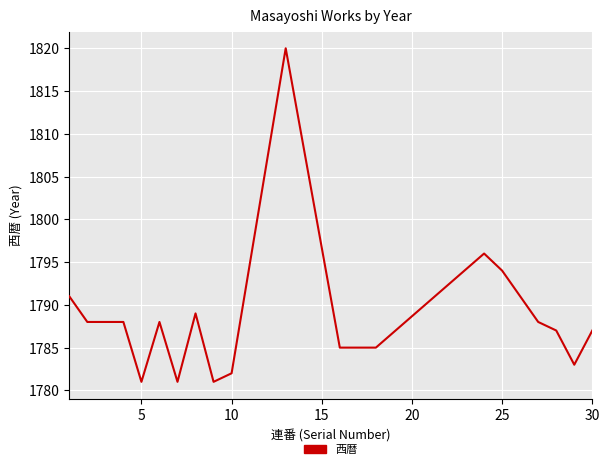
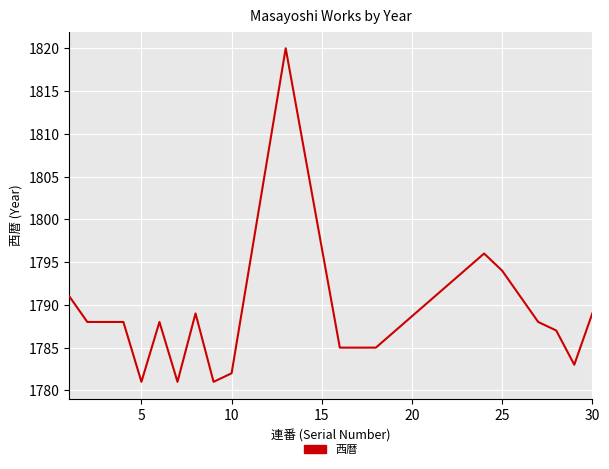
  {
    "5": 1781,
    "10": 1782,
    "25": 1794,
-   "30": 1787
+   "30": 1789
  }
